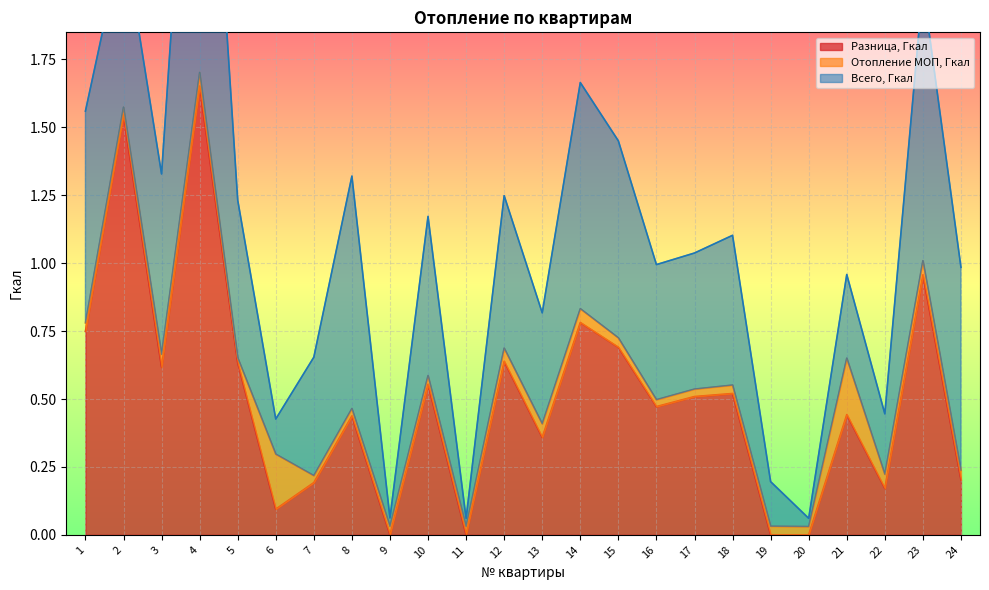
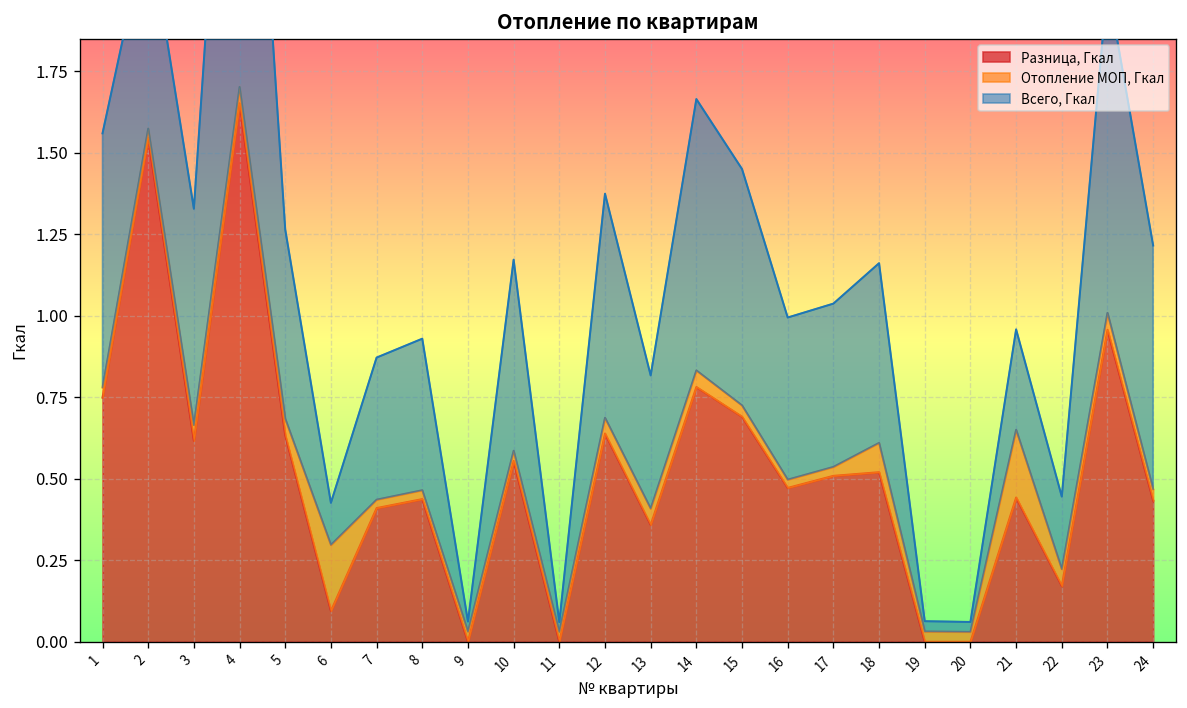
  {
    "Разница, Гкал": {
      "1": 0.75,
      "2": 1.55,
      "3": 0.62,
      "4": 1.65,
      "5": 0.63,
      "6": 0.09,
-     "7": 0.19,
+     "7": 0.41,
      "8": 0.44,
      "9": 0.00,
      "10": 0.55,
      "11": 0.00,
      "12": 0.64,
      "13": 0.36,
      "14": 0.78,
      "15": 0.69,
      "16": 0.47,
      "17": 0.51,
      "18": 0.52,
      "19": 0.00,
      "20": 0.00,
      "21": 0.44,
      "22": 0.17,
      "23": 0.96,
-     "24": 0.20
+     "24": 0.43
    },
    "Отопление МОП, Гкал": {
      "1": 0.03,
      "2": 0.03,
      "3": 0.05,
      "4": 0.05,
-     "5": 0.02,
+     "5": 0.05,
      "6": 0.20,
      "7": 0.03,
      "8": 0.03,
      "9": 0.03,
      "10": 0.03,
      "11": 0.03,
      "12": 0.05,
      "13": 0.05,
      "14": 0.05,
      "15": 0.03,
      "16": 0.03,
      "17": 0.03,
-     "18": 0.03,
+     "18": 0.09,
      "19": 0.03,
      "20": 0.03,
      "21": 0.21,
      "22": 0.05,
      "23": 0.05,
      "24": 0.03
    },
    "Всего, Гкал": {
      "1": 0.78,
      "3": 0.66,
      "5": 0.58,
      "6": 0.13,
      "7": 0.44,
-     "8": 0.86,
+     "8": 0.46,
      "9": 0.03,
      "10": 0.59,
      "11": 0.03,
-     "12": 0.56,
+     "12": 0.69,
      "13": 0.41,
      "14": 0.83,
      "15": 0.73,
      "16": 0.50,
      "17": 0.50,
      "18": 0.55,
-     "19": 0.16,
+     "19": 0.03,
      "20": 0.03,
      "21": 0.31,
      "22": 0.22,
      "24": 0.75
    }
  }
